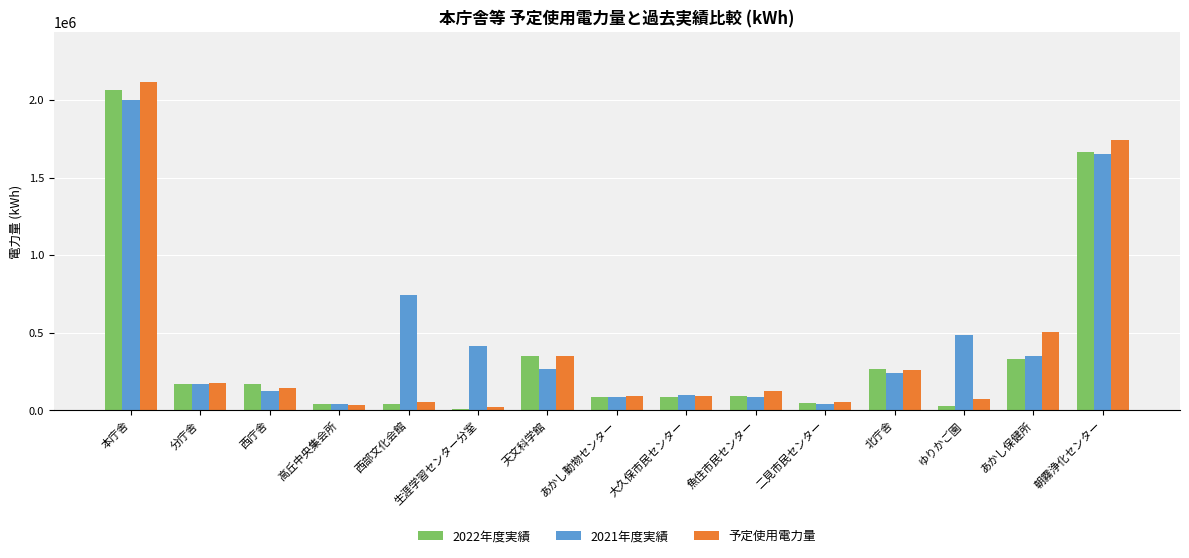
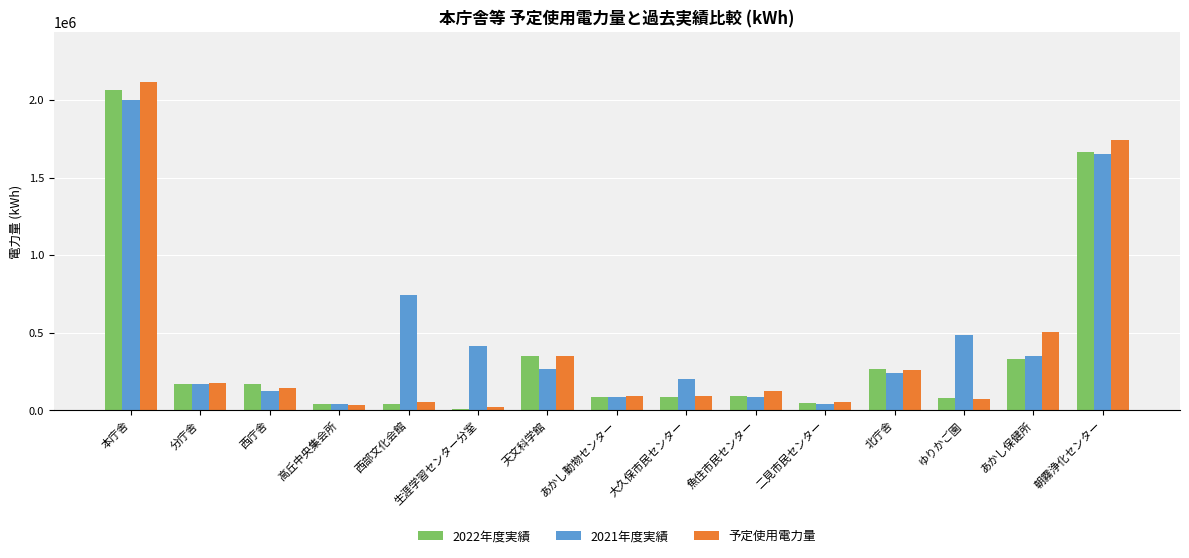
  {
    "2022年度実績": {
      "本庁舎": 2060000,
      "分庁舎": 170000,
      "西庁舎": 170000,
      "高丘中央集会所": 40000,
      "西部文化会館": 40000,
      "天文科学館": 350000,
      "あかし動物センター": 90000,
      "大久保市民センター": 90000,
      "魚住市民センター": 90000,
      "二見市民センター": 50000,
      "北庁舎": 270000,
-     "ゆりかご園": 30000,
+     "ゆりかご園": 80000,
      "あかし保健所": 330000,
      "朝霧浄化センター": 1670000
    },
    "2021年度実績": {
      "本庁舎": 2000000,
      "分庁舎": 170000,
      "西庁舎": 120000,
      "高丘中央集会所": 40000,
      "西部文化会館": 740000,
      "生涯学習センター分室": 410000,
      "天文科学館": 270000,
      "あかし動物センター": 80000,
-     "大久保市民センター": 100000,
+     "大久保市民センター": 200000,
      "魚住市民センター": 90000,
      "二見市民センター": 40000,
      "北庁舎": 240000,
      "ゆりかご園": 490000,
      "あかし保健所": 350000,
      "朝霧浄化センター": 1650000
    },
    "予定使用電力量": {
      "本庁舎": 2120000,
      "分庁舎": 180000,
      "西庁舎": 140000,
      "高丘中央集会所": 30000,
      "西部文化会館": 50000,
      "生涯学習センター分室": 20000,
      "天文科学館": 350000,
      "あかし動物センター": 100000,
      "大久保市民センター": 90000,
      "魚住市民センター": 130000,
      "二見市民センター": 50000,
      "北庁舎": 260000,
      "ゆりかご園": 70000,
      "あかし保健所": 510000,
      "朝霧浄化センター": 1740000
    }
  }
